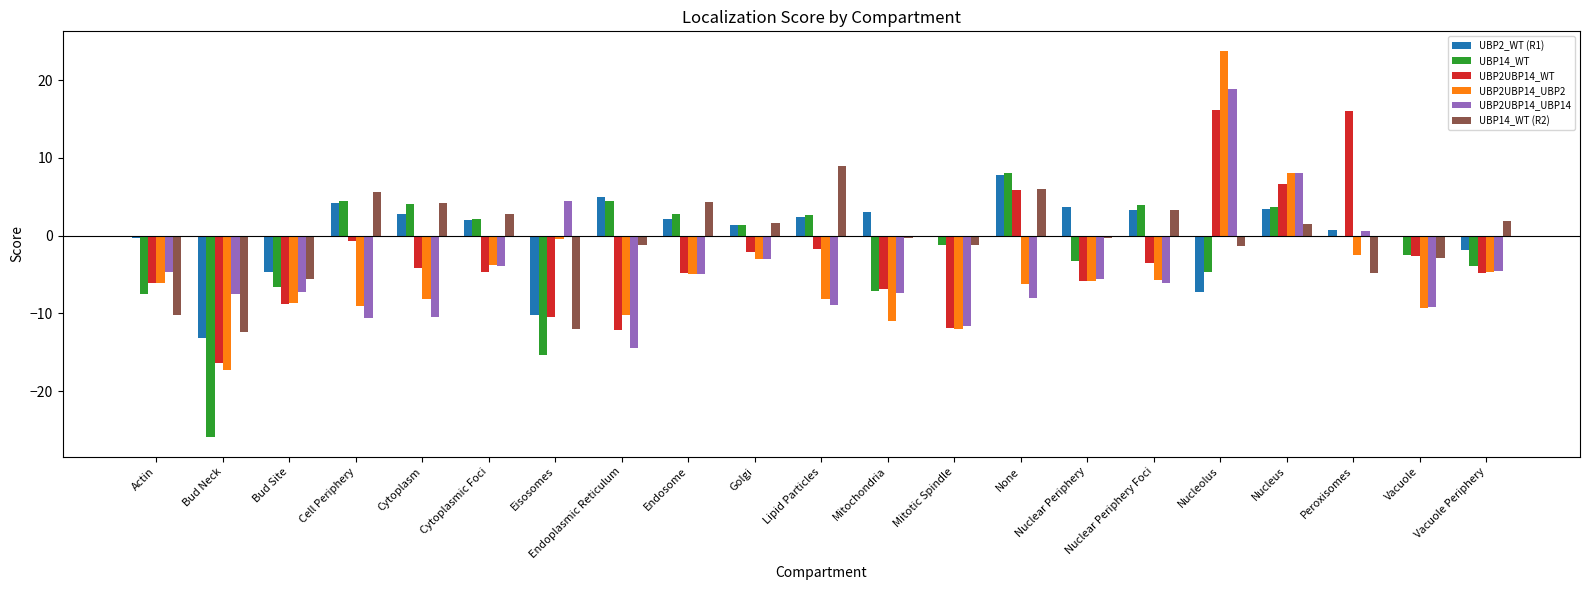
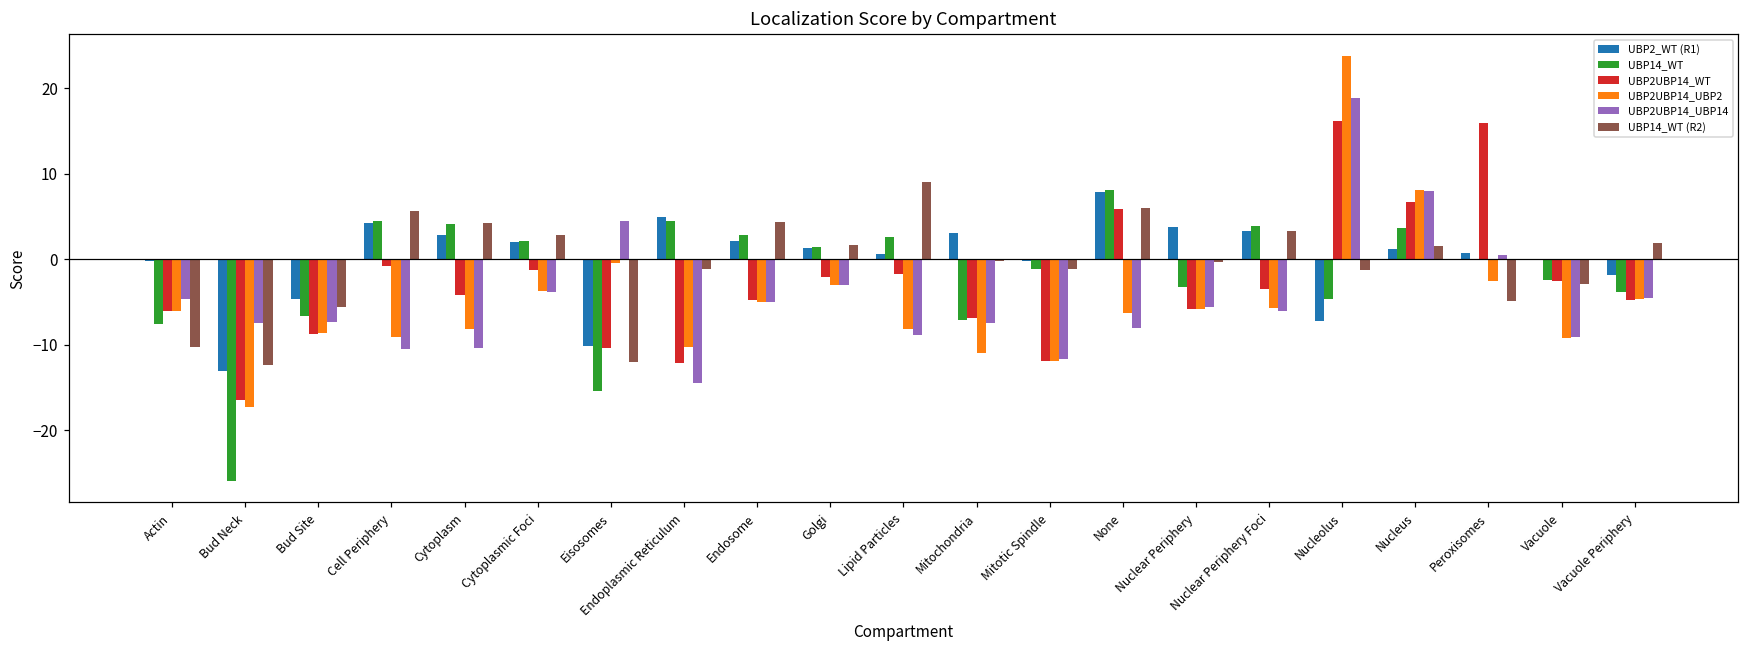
  {
    "UBP2_WT (R1)": {
      "Bud Neck": -13,
      "Bud Site": -5,
      "Cell Periphery": 4,
      "Cytoplasm": 3,
      "Cytoplasmic Foci": 2,
      "Eisosomes": -10,
      "Endoplasmic Reticulum": 5,
      "Endosome": 2,
      "Golgi": 1,
-     "Lipid Particles": 2,
+     "Lipid Particles": 1,
      "Mitochondria": 3,
      "None": 8,
      "Nuclear Periphery": 4,
      "Nuclear Periphery Foci": 3,
      "Nucleolus": -7,
-     "Nucleus": 3,
+     "Nucleus": 1,
      "Peroxisomes": 1,
      "Vacuole Periphery": -2
    },
    "UBP14_WT": {
      "Actin": -8,
      "Bud Neck": -26,
      "Bud Site": -7,
      "Cell Periphery": 4,
      "Cytoplasm": 4,
      "Cytoplasmic Foci": 2,
      "Eisosomes": -15,
      "Endoplasmic Reticulum": 5,
      "Endosome": 3,
      "Golgi": 1,
      "Lipid Particles": 3,
      "Mitochondria": -7,
      "Mitotic Spindle": -1,
      "None": 8,
      "Nuclear Periphery": -3,
      "Nuclear Periphery Foci": 4,
      "Nucleolus": -5,
      "Nucleus": 4,
      "Vacuole": -2,
      "Vacuole Periphery": -4
    },
    "UBP2UBP14_WT": {
      "Actin": -6,
      "Bud Neck": -16,
      "Bud Site": -9,
      "Cell Periphery": -1,
      "Cytoplasm": -4,
-     "Cytoplasmic Foci": -5,
+     "Cytoplasmic Foci": -1,
      "Eisosomes": -10,
      "Endoplasmic Reticulum": -12,
      "Endosome": -5,
      "Golgi": -2,
      "Lipid Particles": -2,
      "Mitochondria": -7,
      "Mitotic Spindle": -12,
      "None": 6,
      "Nuclear Periphery": -6,
      "Nuclear Periphery Foci": -3,
      "Nucleolus": 16,
      "Nucleus": 7,
      "Peroxisomes": 16,
      "Vacuole": -3,
      "Vacuole Periphery": -5
    },
    "UBP2UBP14_UBP2": {
      "Actin": -6,
      "Bud Neck": -17,
      "Bud Site": -9,
      "Cell Periphery": -9,
      "Cytoplasm": -8,
      "Cytoplasmic Foci": -4,
      "Eisosomes": -1,
      "Endoplasmic Reticulum": -10,
      "Endosome": -5,
      "Golgi": -3,
      "Lipid Particles": -8,
      "Mitochondria": -11,
      "Mitotic Spindle": -12,
      "None": -6,
      "Nuclear Periphery": -6,
      "Nuclear Periphery Foci": -6,
      "Nucleolus": 24,
      "Nucleus": 8,
      "Peroxisomes": -3,
      "Vacuole": -9,
      "Vacuole Periphery": -5
    },
    "UBP2UBP14_UBP14": {
      "Actin": -5,
      "Bud Neck": -7,
      "Bud Site": -7,
      "Cell Periphery": -11,
      "Cytoplasm": -10,
      "Cytoplasmic Foci": -4,
      "Eisosomes": 4,
      "Endoplasmic Reticulum": -14,
      "Endosome": -5,
      "Golgi": -3,
      "Lipid Particles": -9,
      "Mitochondria": -7,
      "Mitotic Spindle": -12,
      "None": -8,
      "Nuclear Periphery": -6,
      "Nuclear Periphery Foci": -6,
      "Nucleolus": 19,
      "Nucleus": 8,
      "Peroxisomes": 1,
      "Vacuole": -9,
      "Vacuole Periphery": -5
    },
    "UBP14_WT (R2)": {
      "Actin": -10,
      "Bud Neck": -12,
      "Bud Site": -6,
      "Cell Periphery": 6,
      "Cytoplasm": 4,
      "Cytoplasmic Foci": 3,
      "Eisosomes": -12,
      "Endoplasmic Reticulum": -1,
      "Endosome": 4,
      "Golgi": 2,
      "Lipid Particles": 9,
      "Mitotic Spindle": -1,
      "None": 6,
      "Nuclear Periphery Foci": 3,
      "Nucleolus": -1,
      "Nucleus": 2,
      "Peroxisomes": -5,
      "Vacuole": -3,
      "Vacuole Periphery": 2
    }
  }
